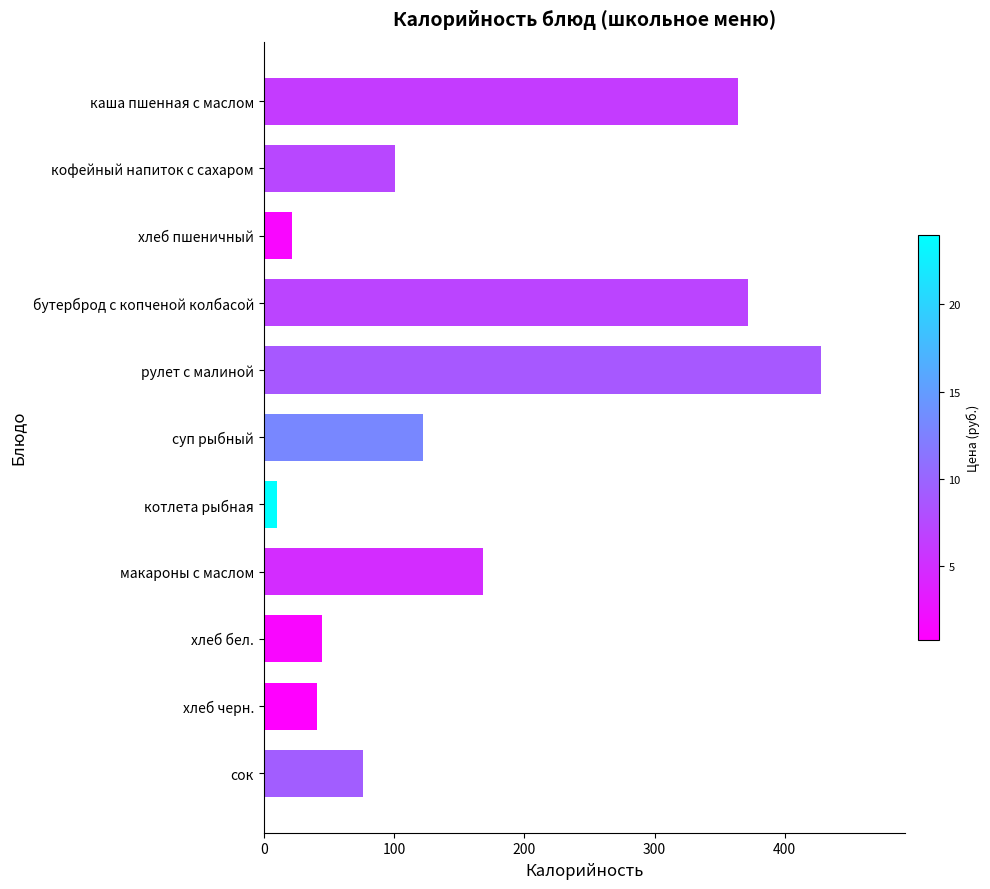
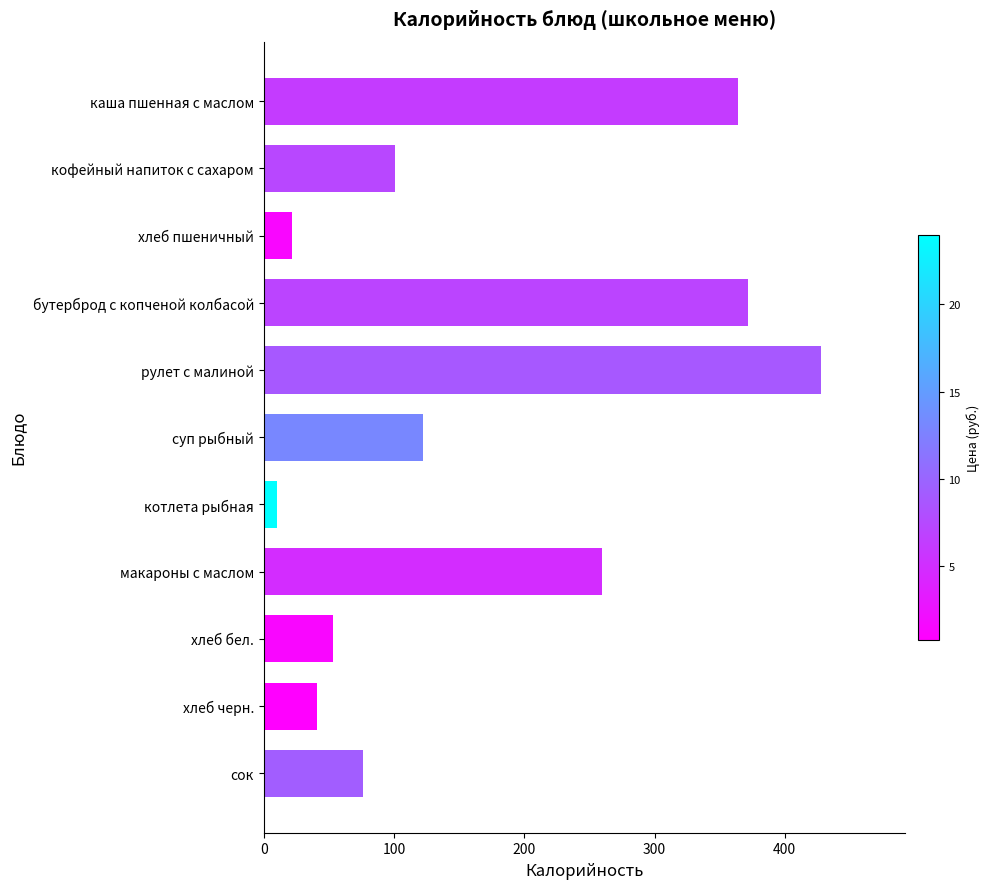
  {
    "каша пшенная с маслом": 364,
    "кофейный напиток с сахаром": 101,
    "хлеб пшеничный": 22,
    "бутерброд с копченой колбасой": 372,
    "рулет с малиной": 428,
    "суп рыбный": 123,
    "котлета рыбная": 10,
-   "макароны с маслом": 168,
-   "хлеб бел.": 45,
+   "макароны с маслом": 260,
+   "хлеб бел.": 53,
    "хлеб черн.": 41,
    "сок": 76
  }
